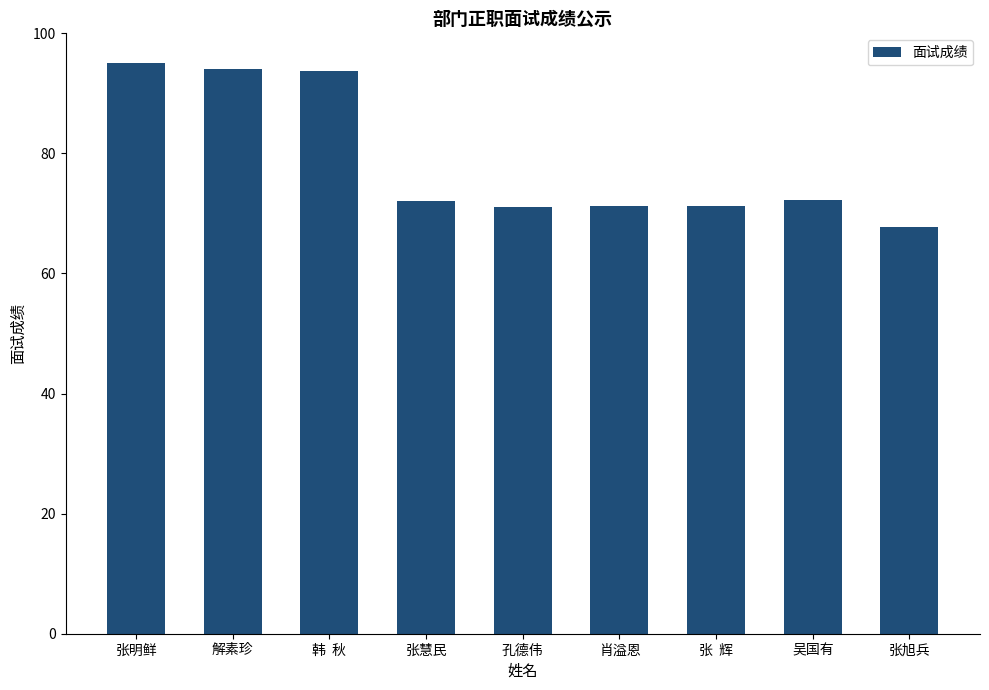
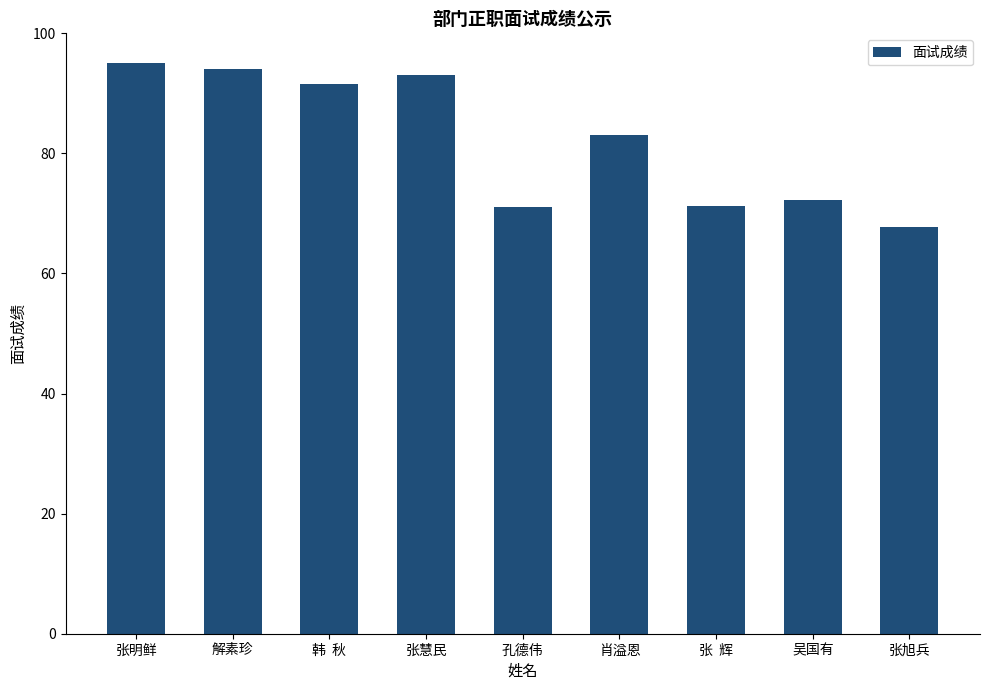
  {
    "张明鲜": 95,
    "解素珍": 94,
-   "韩 秋": 94,
-   "张慧民": 72,
+   "韩 秋": 92,
+   "张慧民": 93,
    "孔德伟": 71,
-   "肖溢恩": 71,
+   "肖溢恩": 83,
    "张 辉": 71,
    "吴国有": 72,
    "张旭兵": 68
  }
